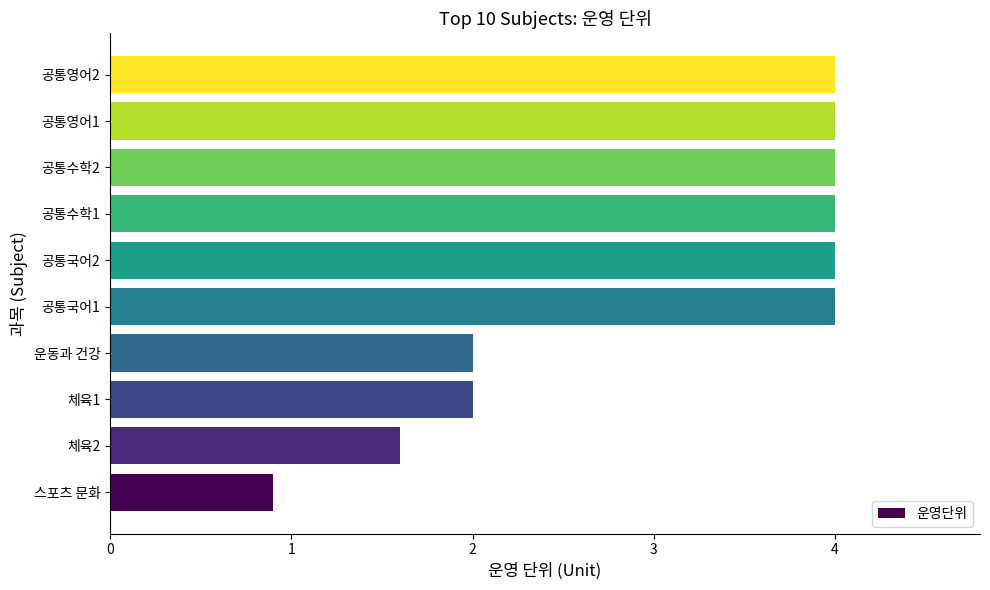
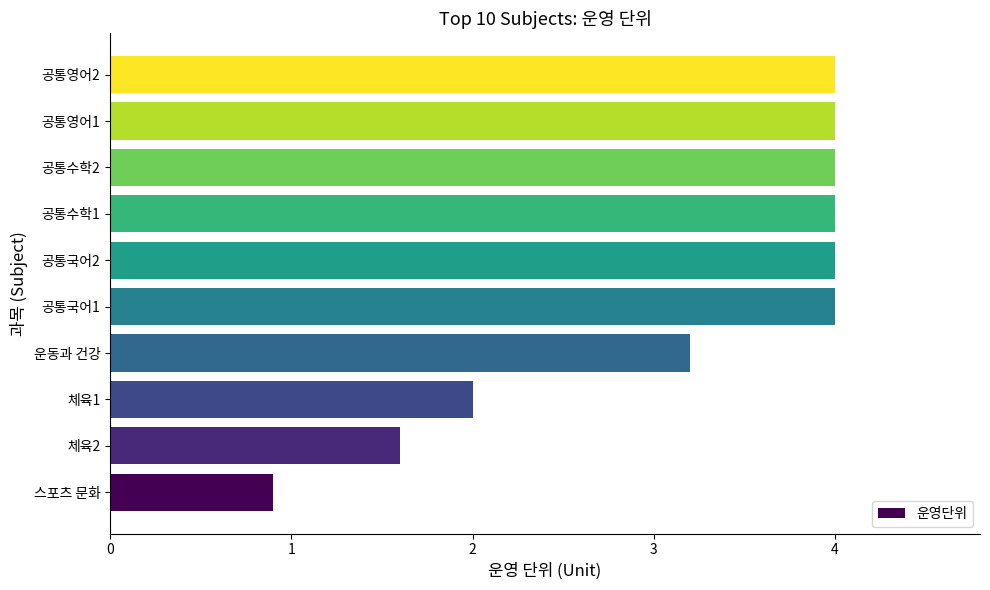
  {
    "공통영어2": 4.0,
    "공통영어1": 4.0,
    "공통수학2": 4.0,
    "공통수학1": 4.0,
    "공통국어2": 4.0,
    "공통국어1": 4.0,
-   "운동과 건강": 2.0,
+   "운동과 건강": 3.2,
    "체육1": 2.0,
    "체육2": 1.6,
    "스포츠 문화": 0.9
  }
